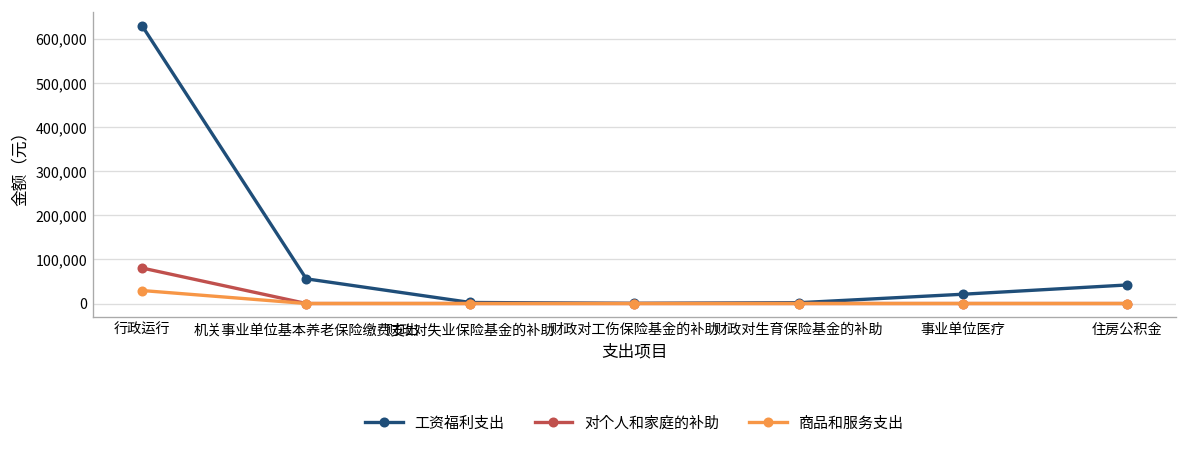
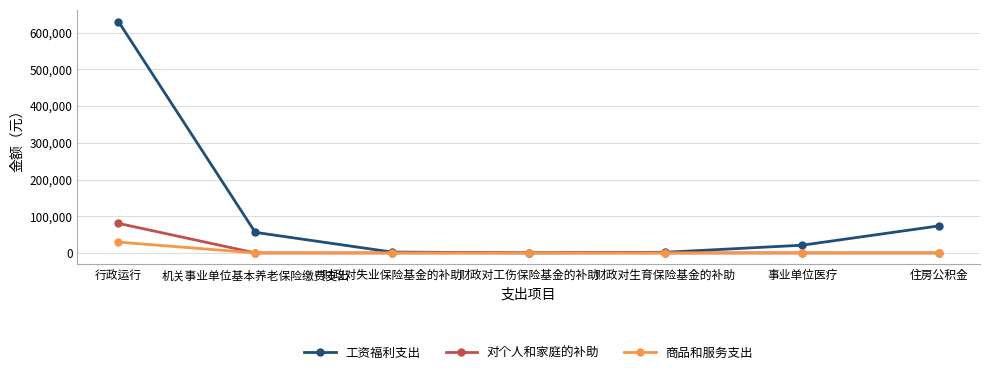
  {
    "工资福利支出": {
      "行政运行": "630,000",
      "机关事业单位基本养老保险缴费支出": "60,000",
      "事业单位医疗": "20,000",
-     "住房公积金": "40,000"
+     "住房公积金": "70,000"
    },
    "对个人和家庭的补助": {
      "行政运行": "80,000"
    },
    "商品和服务支出": {
      "行政运行": "30,000"
    }
  }
